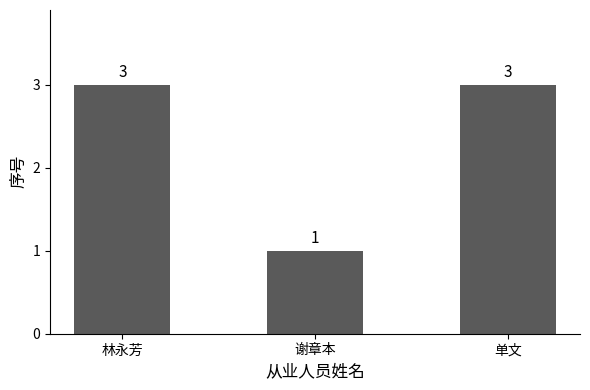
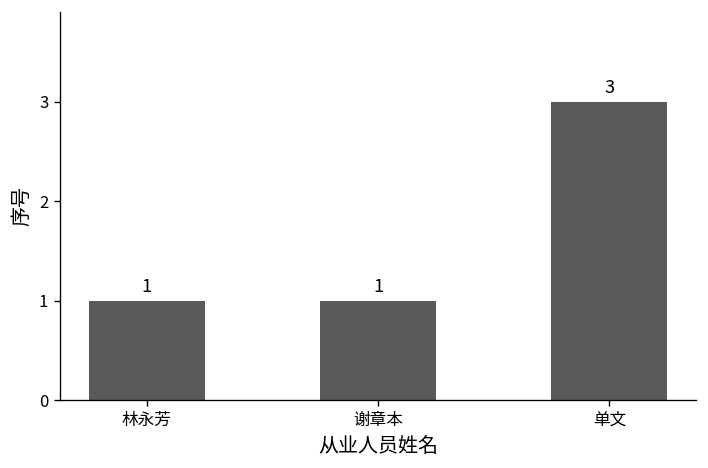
  {
-   "林永芳": 3,
+   "林永芳": 1,
    "谢章本": 1,
    "单文": 3
  }
